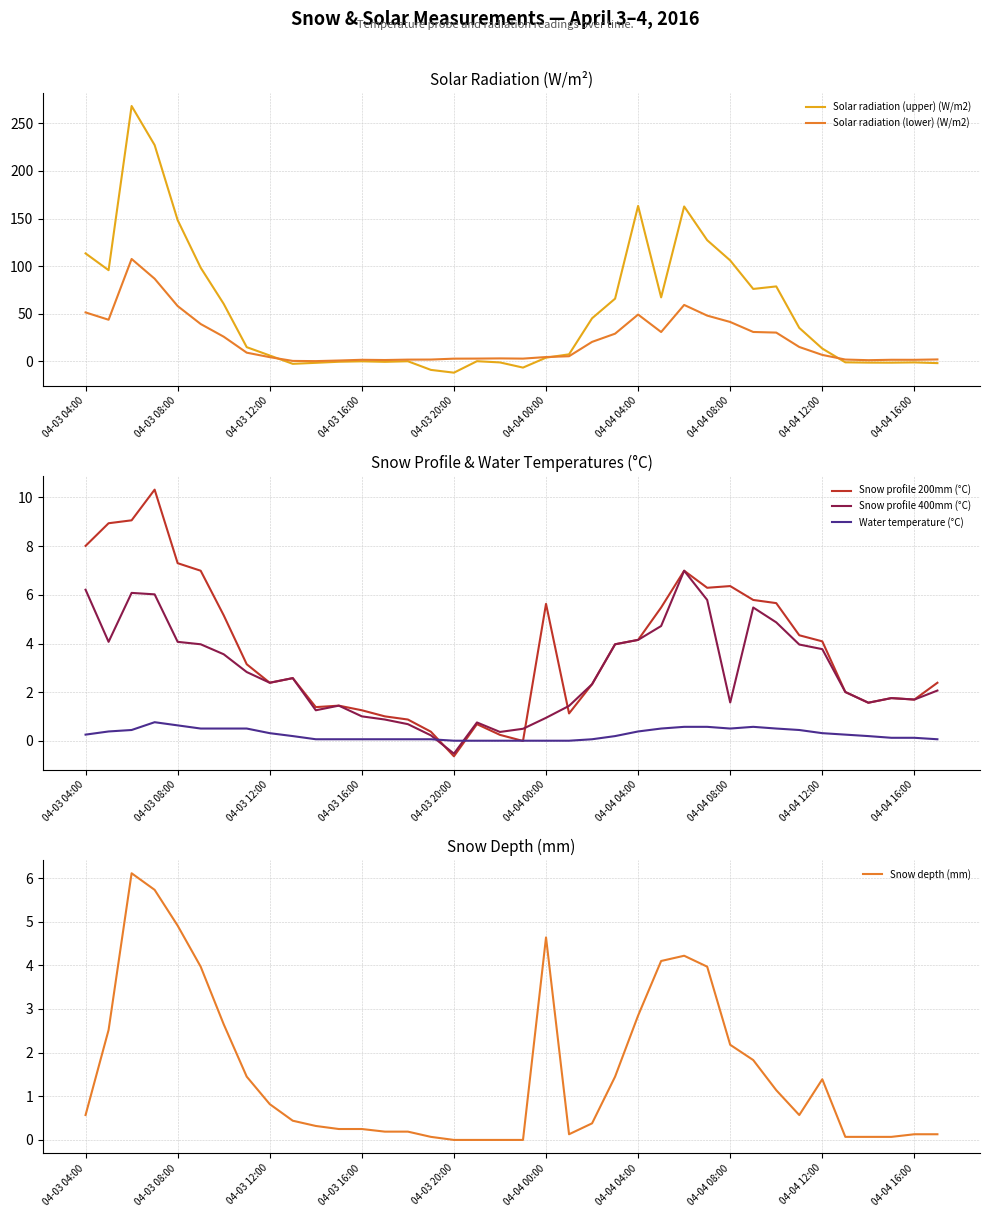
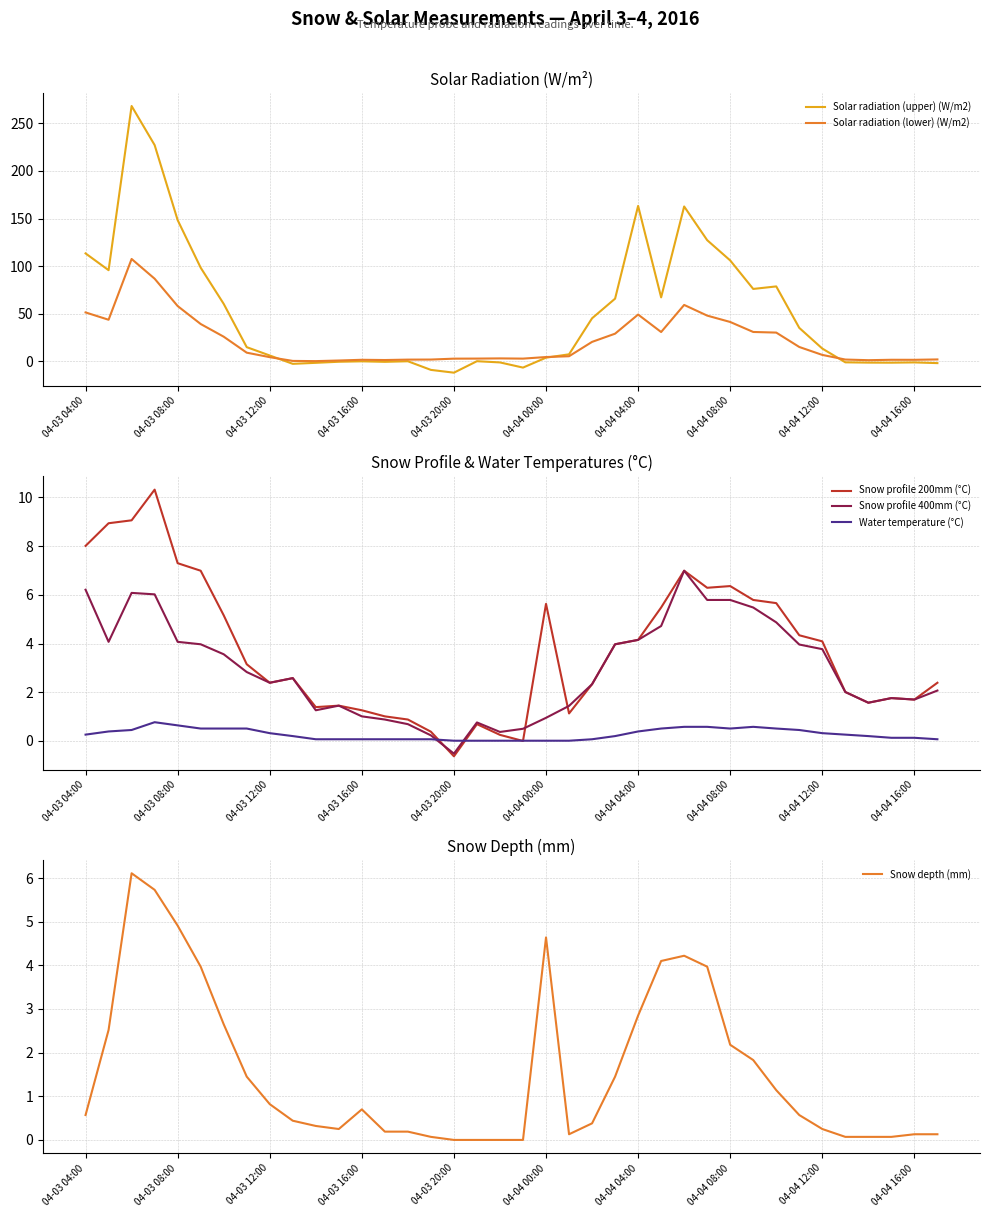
  {
    "Snow Profile & Water Temperatures (°C)": {
      "Snow profile 200mm (°C)": {
        "04-03 04:00": 8.0,
        "04-03 08:00": 7.3,
        "04-03 16:00": 1.3,
        "04-03 20:00": -0.6,
        "04-04 00:00": 5.6,
        "04-04 08:00": 6.4,
        "04-04 12:00": 4.1
      },
      "Snow profile 400mm (°C)": {
        "04-03 04:00": 6.2,
        "04-03 08:00": 4.1,
        "04-03 16:00": 1.0,
        "04-03 20:00": -0.5,
        "04-04 00:00": 1.0,
-       "04-04 08:00": 1.6,
+       "04-04 08:00": 5.8,
        "04-04 12:00": 3.8
      },
      "Water temperature (°C)": {
        "04-03 04:00": 0.3,
        "04-03 08:00": 0.6,
        "04-03 12:00": 0.3,
        "04-03 16:00": 0.1,
        "04-03 20:00": 0.0,
        "04-04 00:00": 0.0,
        "04-04 04:00": 0.4,
        "04-04 08:00": 0.5,
        "04-04 12:00": 0.3,
        "04-04 16:00": 0.1
      }
    },
    "Snow Depth (mm)": {
      "04-03 04:00": 0.6,
      "04-03 08:00": 4.9,
      "04-03 12:00": 0.8,
-     "04-03 16:00": 0.3,
+     "04-03 16:00": 0.7,
      "04-03 20:00": 0.0,
      "04-04 00:00": 4.6,
      "04-04 04:00": 2.9,
      "04-04 08:00": 2.2,
-     "04-04 12:00": 1.4,
+     "04-04 12:00": 0.3,
      "04-04 16:00": 0.1
    }
  }
